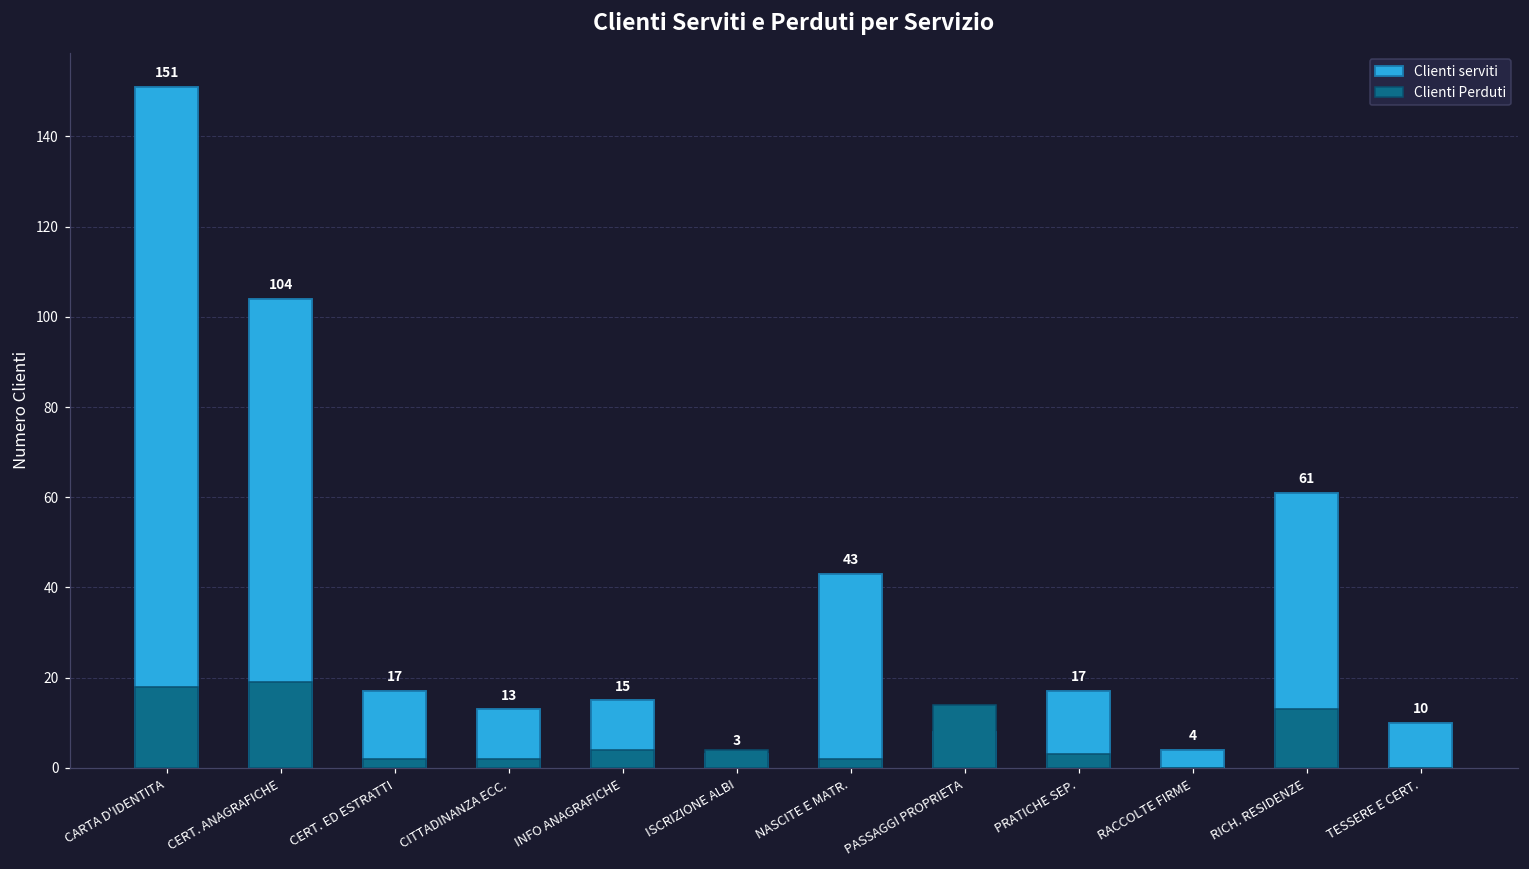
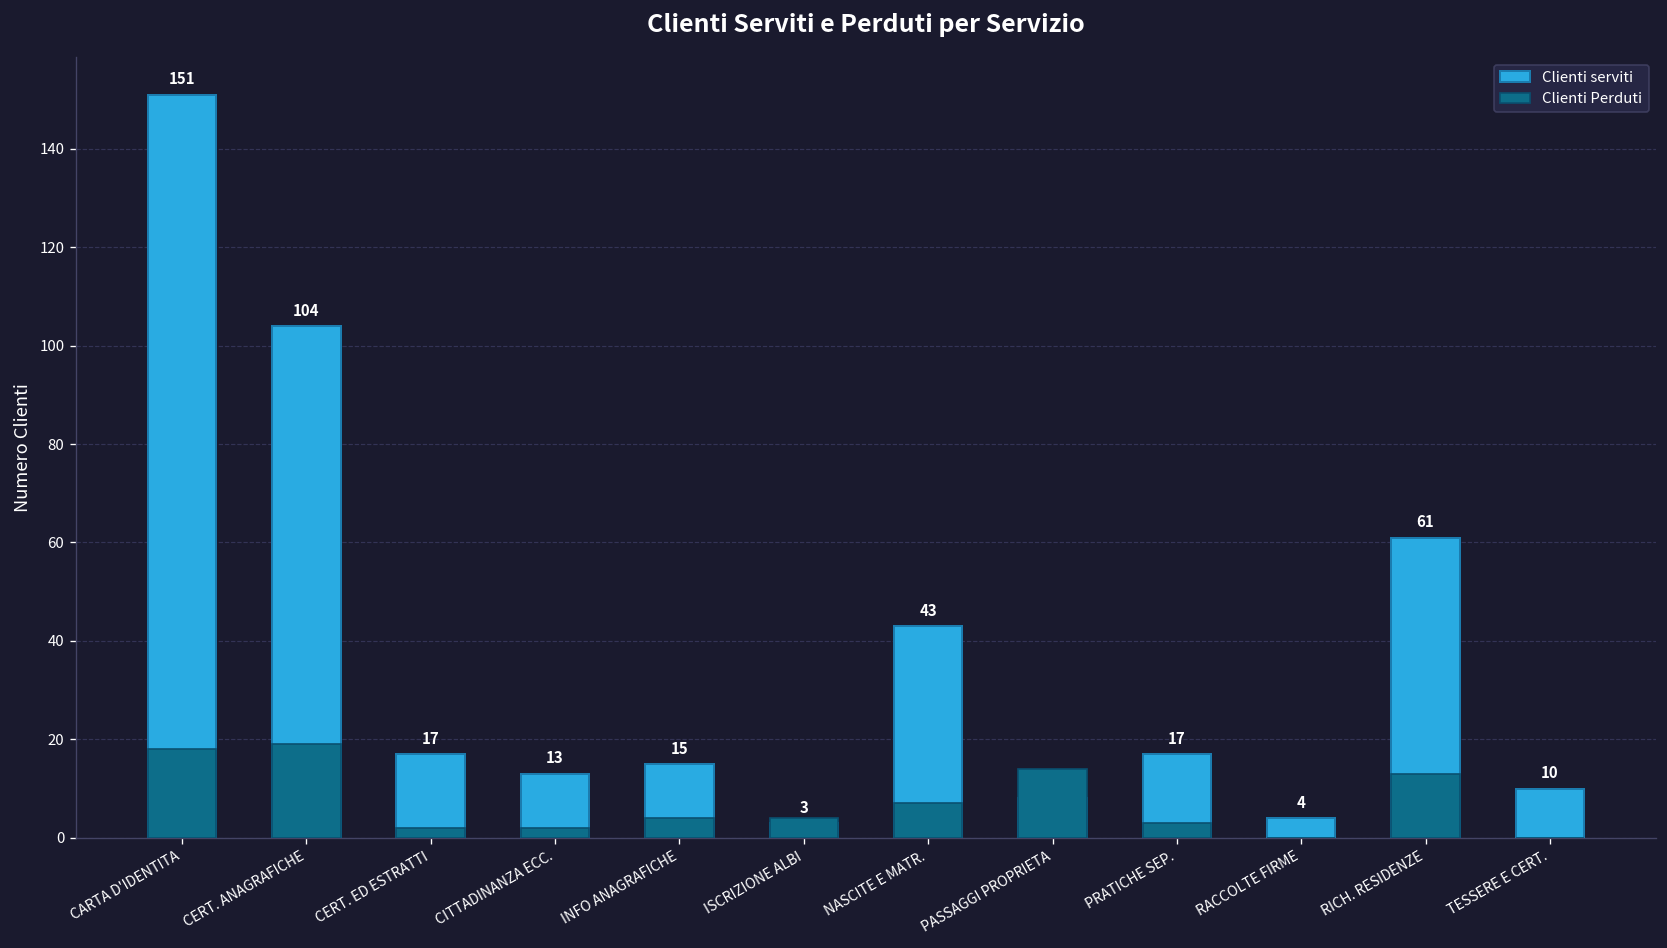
  {
    "Clienti serviti": {
      "CARTA D'IDENTITA": 151,
      "CERT. ANAGRAFICHE": 104,
      "CERT. ED ESTRATTI": 17,
      "CITTADINANZA ECC.": 13,
      "INFO ANAGRAFICHE": 15,
      "NASCITE E MATR.": 43,
      "PRATICHE SEP.": 17,
      "RACCOLTE FIRME": 4,
      "RICH. RESIDENZE": 61,
      "TESSERE E CERT.": 10
    },
    "Clienti Perduti": {
-     "NASCITE E MATR.": 2,
+     "NASCITE E MATR.": 7,
      "PASSAGGI PROPRIETA": 14,
      "RACCOLTE FIRME": 0,
      "TESSERE E CERT.": 0
    }
  }
